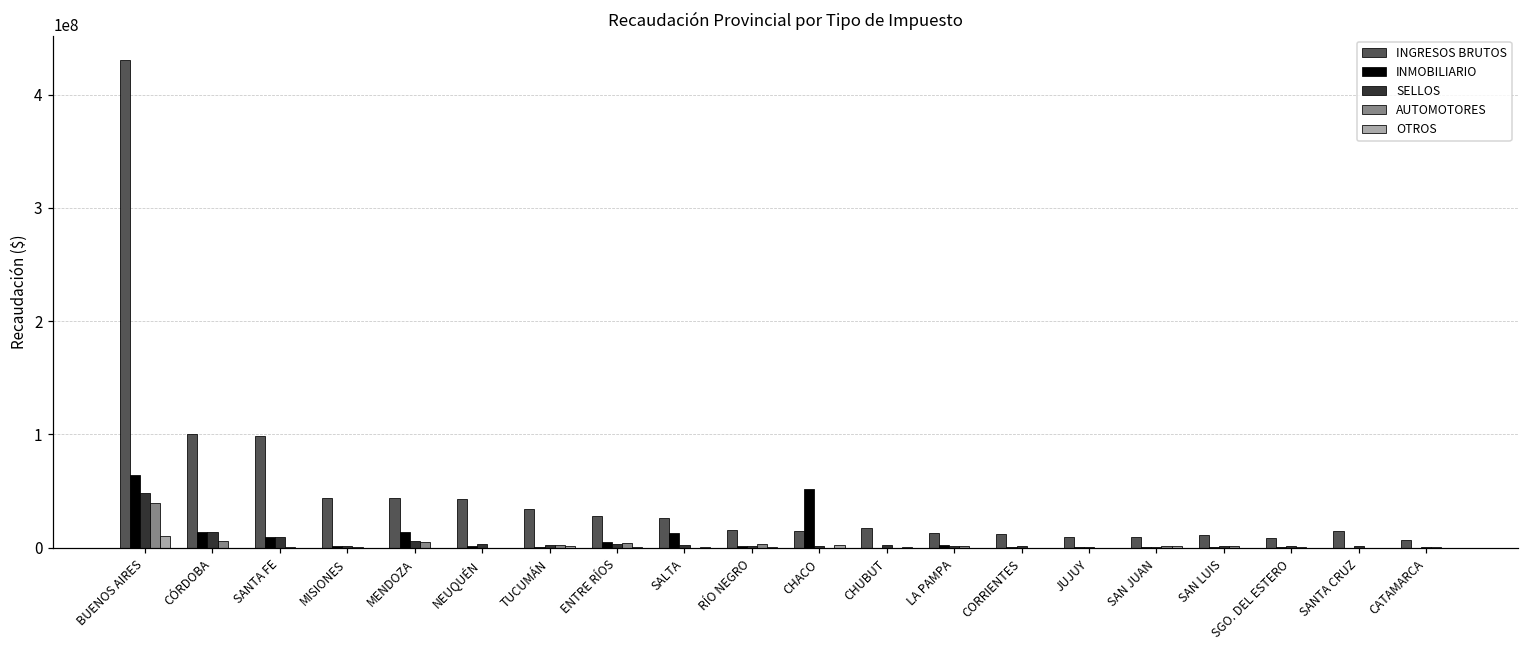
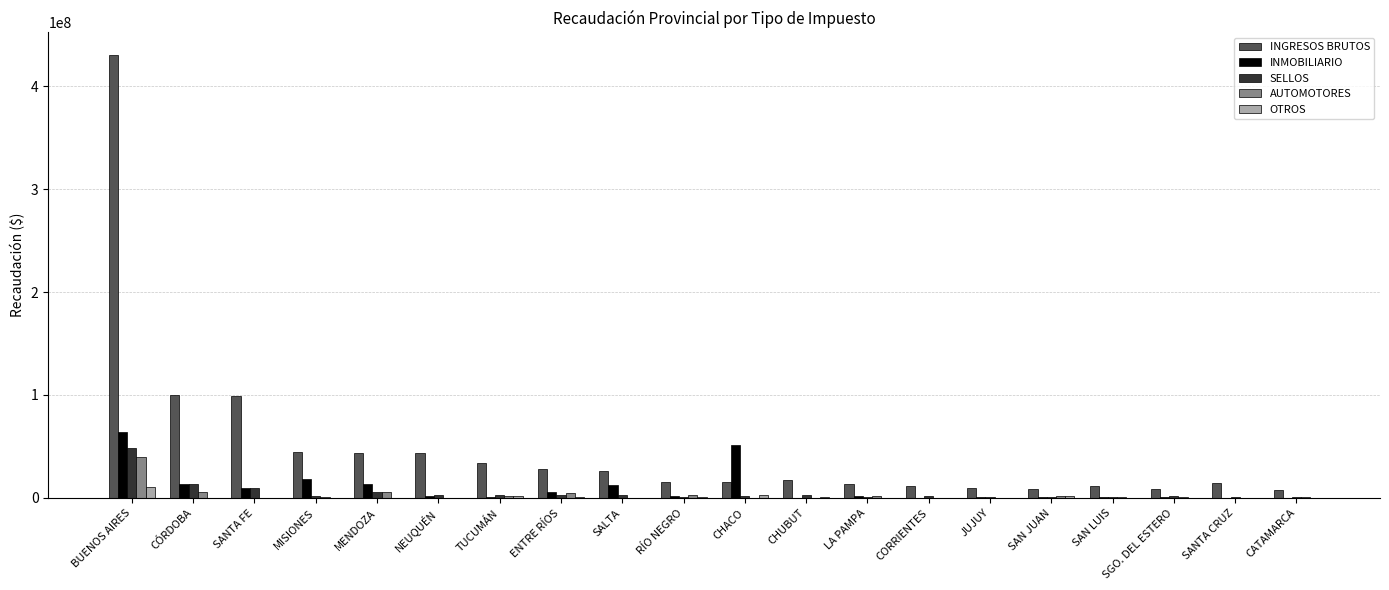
  {
    "INMOBILIARIO": {
      "BUENOS AIRES": 64000000,
      "CÓRDOBA": 14000000,
      "SANTA FE": 10000000,
-     "MISIONES": 1000000,
+     "MISIONES": 19000000,
      "MENDOZA": 14000000,
      "ENTRE RÍOS": 5000000,
      "SALTA": 13000000,
      "CHACO": 52000000
    }
  }
